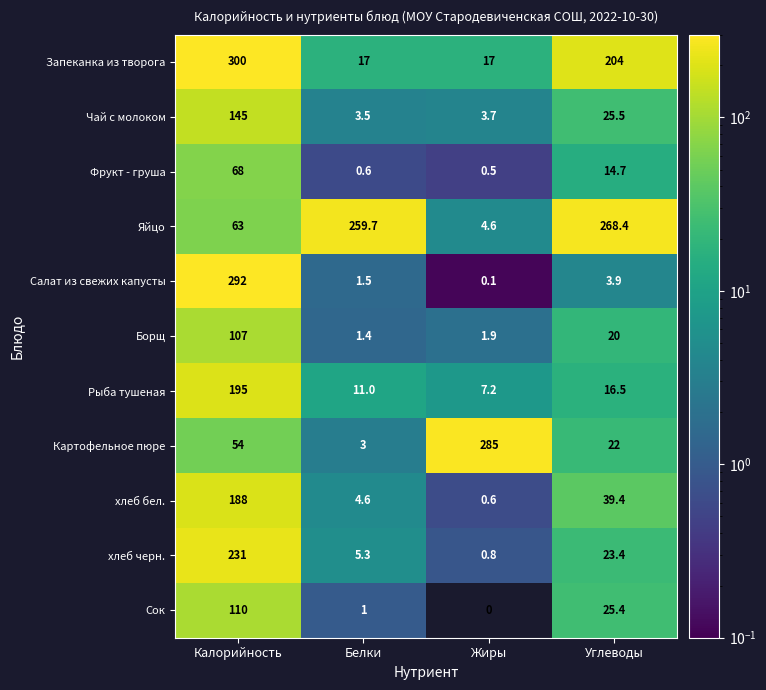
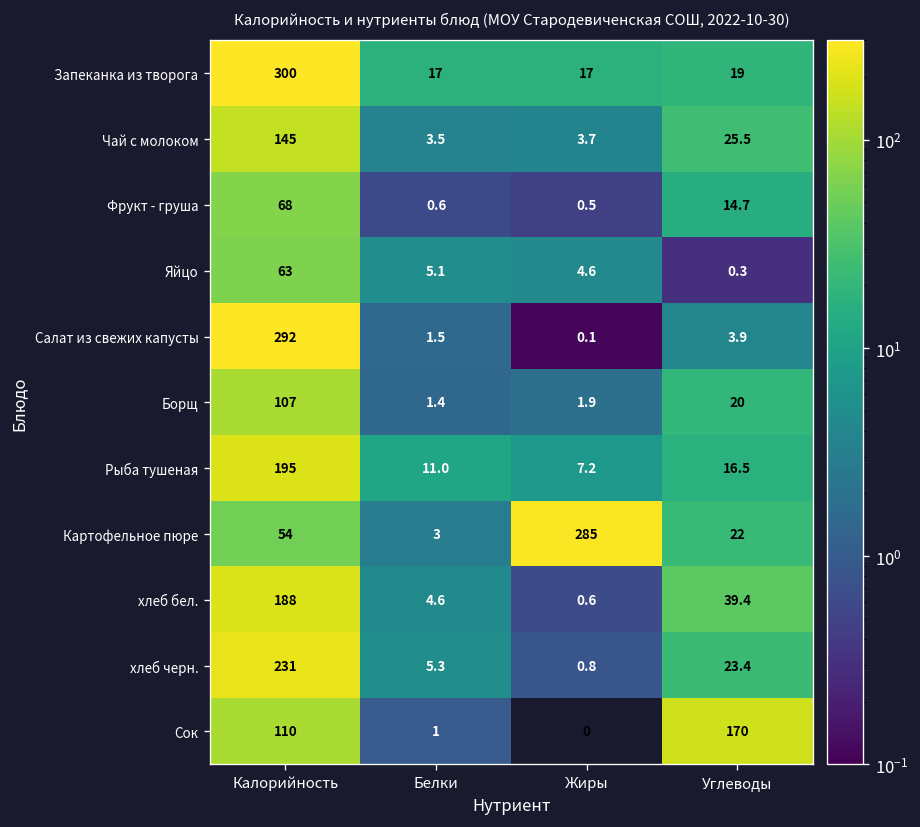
  {
    "Запеканка из творога": {
      "Калорийность": 300,
      "Белки": 17,
      "Жиры": 17,
-     "Углеводы": 204
+     "Углеводы": 19
    },
    "Чай с молоком": {
      "Калорийность": 145,
      "Белки": 3.5,
      "Жиры": 3.7,
      "Углеводы": 25.5
    },
    "Фрукт - груша": {
      "Калорийность": 68,
      "Белки": 0.6,
      "Жиры": 0.5,
      "Углеводы": 14.7
    },
    "Яйцо": {
      "Калорийность": 63,
-     "Белки": 259.7,
+     "Белки": 5.1,
      "Жиры": 4.6,
-     "Углеводы": 268.4
+     "Углеводы": 0.3
    },
    "Салат из свежих капусты": {
      "Калорийность": 292,
      "Белки": 1.5,
      "Жиры": 0.1,
      "Углеводы": 3.9
    },
    "Борщ": {
      "Калорийность": 107,
      "Белки": 1.4,
      "Жиры": 1.9,
      "Углеводы": 20
    },
    "Рыба тушеная": {
      "Калорийность": 195,
      "Белки": 11.0,
      "Жиры": 7.2,
      "Углеводы": 16.5
    },
    "Картофельное пюре": {
      "Калорийность": 54,
      "Белки": 3,
      "Жиры": 285,
      "Углеводы": 22
    },
    "хлеб бел.": {
      "Калорийность": 188,
      "Белки": 4.6,
      "Жиры": 0.6,
      "Углеводы": 39.4
    },
    "хлеб черн.": {
      "Калорийность": 231,
      "Белки": 5.3,
      "Жиры": 0.8,
      "Углеводы": 23.4
    },
    "Сок": {
      "Калорийность": 110,
      "Белки": 1,
-     "Углеводы": 25.4
+     "Углеводы": 170
    }
  }
